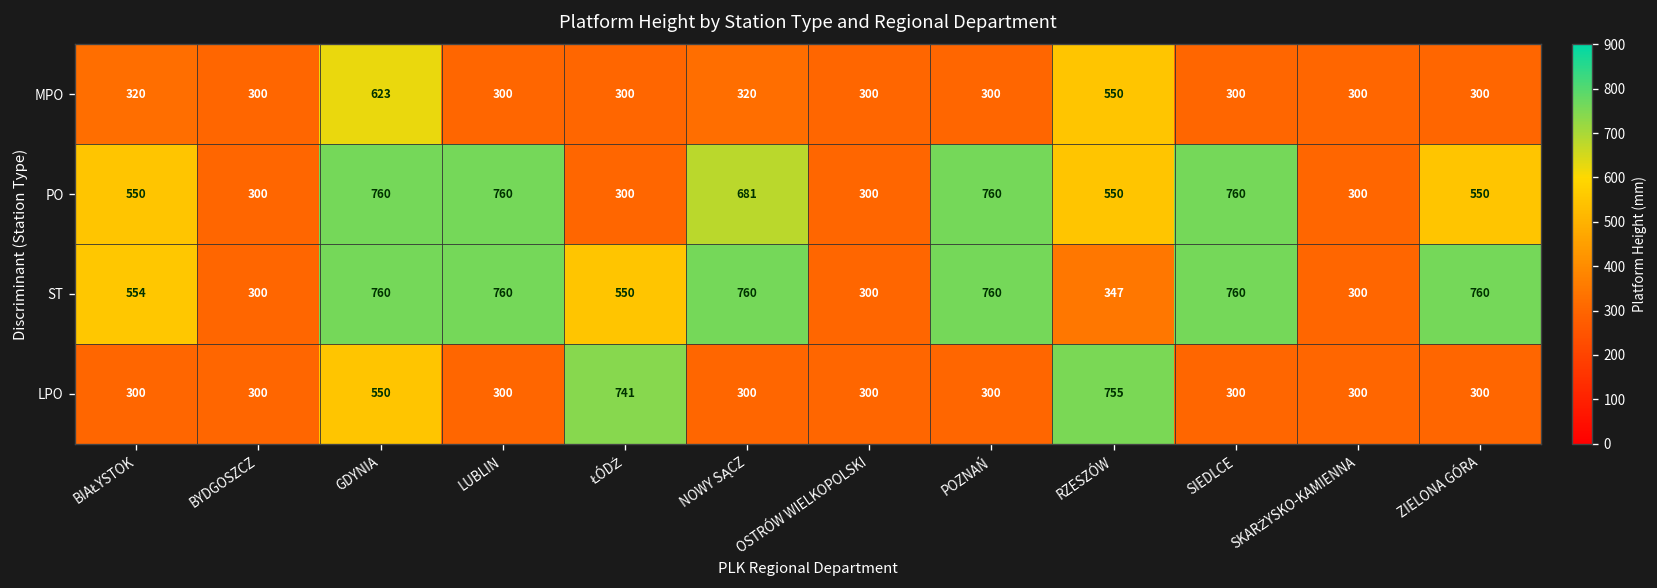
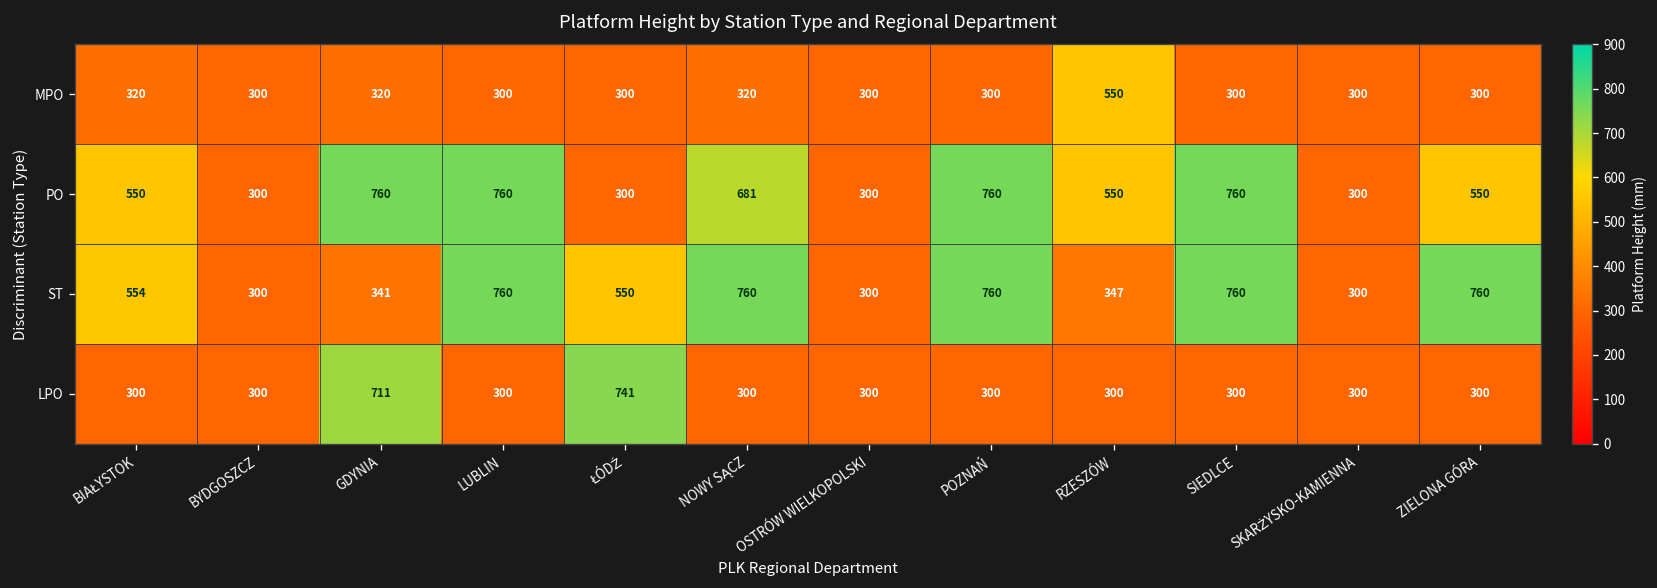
  {
    "MPO": {
      "BIAŁYSTOK": 320,
      "BYDGOSZCZ": 300,
-     "GDYNIA": 623,
+     "GDYNIA": 320,
      "LUBLIN": 300,
      "ŁÓDŹ": 300,
      "NOWY SĄCZ": 320,
      "OSTRÓW WIELKOPOLSKI": 300,
      "POZNAŃ": 300,
      "RZESZÓW": 550,
      "SIEDLCE": 300,
      "SKARŻYSKO-KAMIENNA": 300,
      "ZIELONA GÓRA": 300
    },
    "PO": {
      "BIAŁYSTOK": 550,
      "BYDGOSZCZ": 300,
      "GDYNIA": 760,
      "LUBLIN": 760,
      "ŁÓDŹ": 300,
      "NOWY SĄCZ": 681,
      "OSTRÓW WIELKOPOLSKI": 300,
      "POZNAŃ": 760,
      "RZESZÓW": 550,
      "SIEDLCE": 760,
      "SKARŻYSKO-KAMIENNA": 300,
      "ZIELONA GÓRA": 550
    },
    "ST": {
      "BIAŁYSTOK": 554,
      "BYDGOSZCZ": 300,
-     "GDYNIA": 760,
+     "GDYNIA": 341,
      "LUBLIN": 760,
      "ŁÓDŹ": 550,
      "NOWY SĄCZ": 760,
      "OSTRÓW WIELKOPOLSKI": 300,
      "POZNAŃ": 760,
      "RZESZÓW": 347,
      "SIEDLCE": 760,
      "SKARŻYSKO-KAMIENNA": 300,
      "ZIELONA GÓRA": 760
    },
    "LPO": {
      "BIAŁYSTOK": 300,
      "BYDGOSZCZ": 300,
-     "GDYNIA": 550,
+     "GDYNIA": 711,
      "LUBLIN": 300,
      "ŁÓDŹ": 741,
      "NOWY SĄCZ": 300,
      "OSTRÓW WIELKOPOLSKI": 300,
      "POZNAŃ": 300,
-     "RZESZÓW": 755,
+     "RZESZÓW": 300,
      "SIEDLCE": 300,
      "SKARŻYSKO-KAMIENNA": 300,
      "ZIELONA GÓRA": 300
    }
  }
